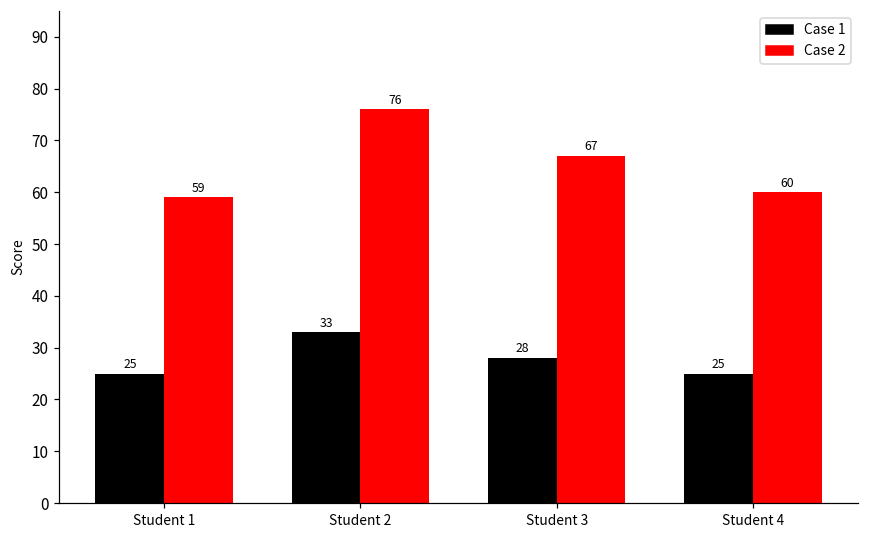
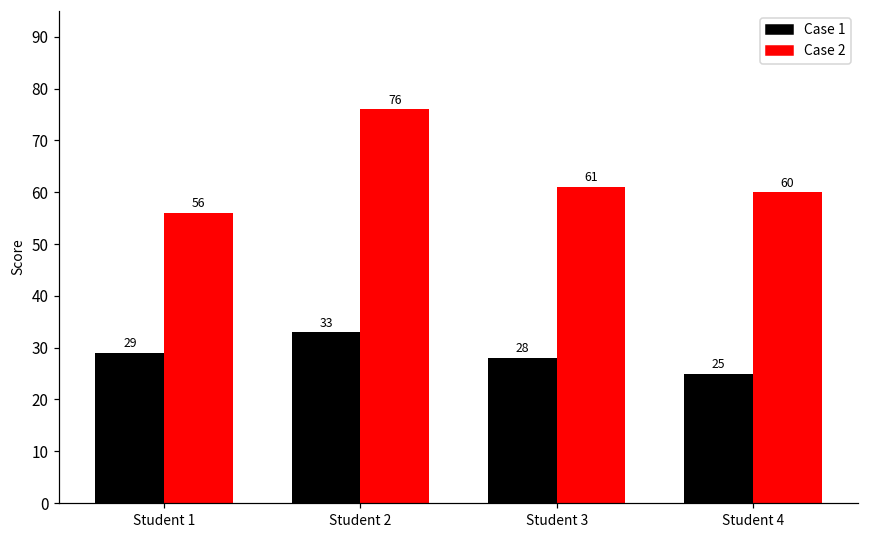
  {
    "Case 1": {
-     "Student 1": 25,
+     "Student 1": 29,
      "Student 2": 33,
      "Student 3": 28,
      "Student 4": 25
    },
    "Case 2": {
-     "Student 1": 59,
+     "Student 1": 56,
      "Student 2": 76,
-     "Student 3": 67,
+     "Student 3": 61,
      "Student 4": 60
    }
  }
